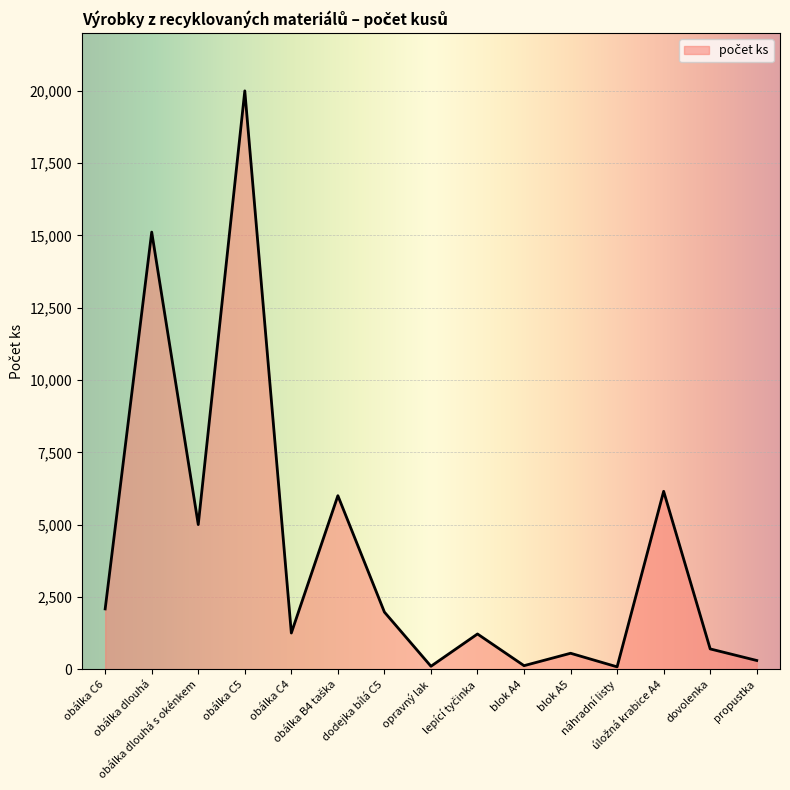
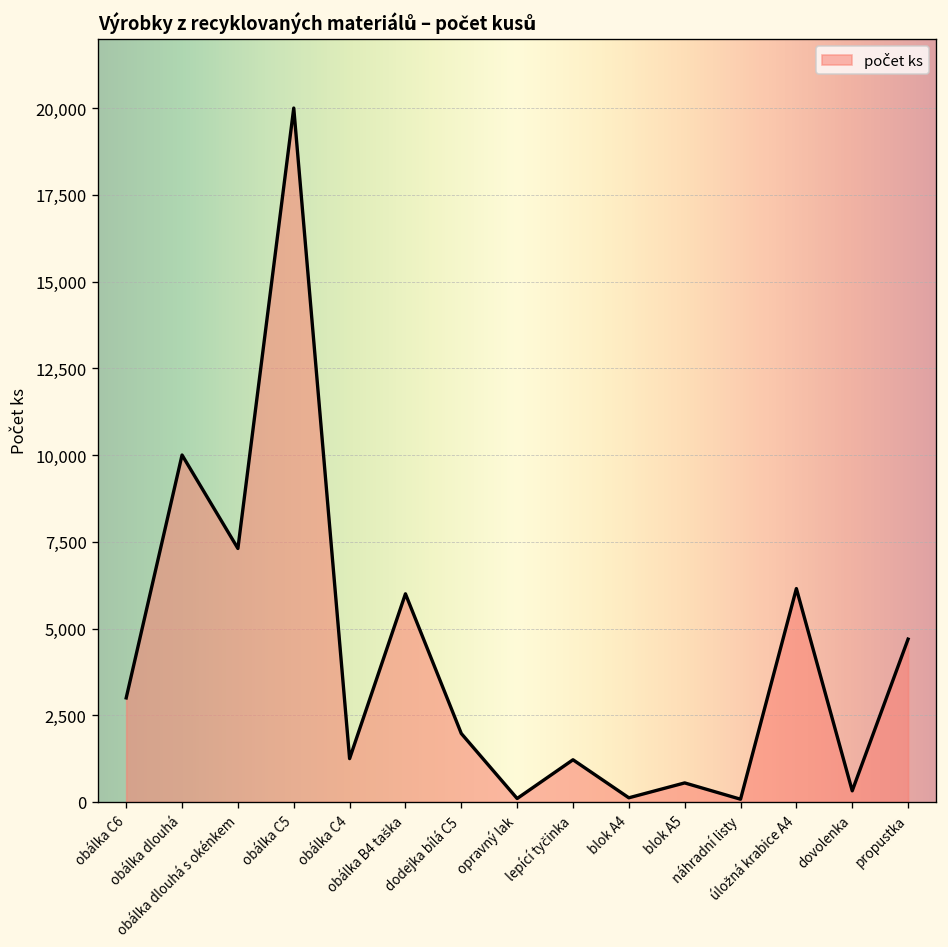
  {
-   "obálka C6": "2,100",
-   "obálka dlouhá": "15,100",
-   "obálka dlouhá s okénkem": "5,000",
+   "obálka C6": "3,000",
+   "obálka dlouhá": "10,000",
+   "obálka dlouhá s okénkem": "7,300",
    "obálka C5": "20,000",
    "obálka C4": "1,300",
    "obálka B4 taška": "6,000",
    "dodejka bílá C5": "2,000",
    "opravný lak": "100",
    "lepící tyčinka": "1,200",
    "blok A4": "100",
    "blok A5": "600",
    "náhradní listy": "100",
    "úložná krabice A4": "6,200",
-   "dovolenka": "700",
-   "propustka": "300"
+   "dovolenka": "300",
+   "propustka": "4,700"
  }
